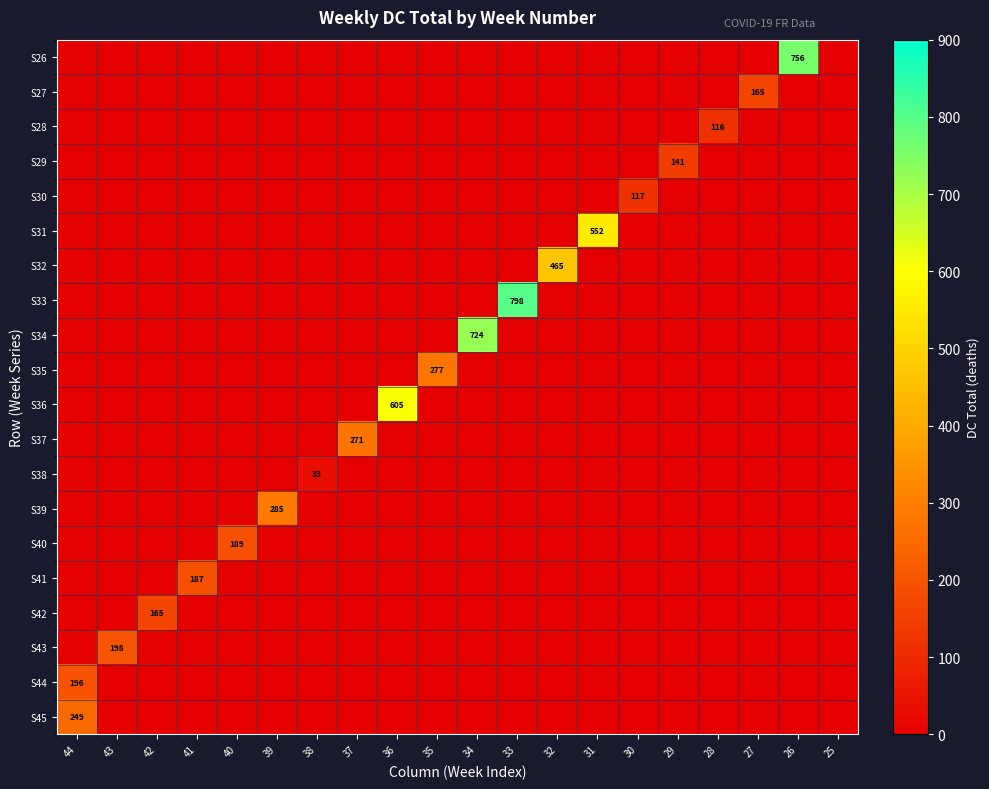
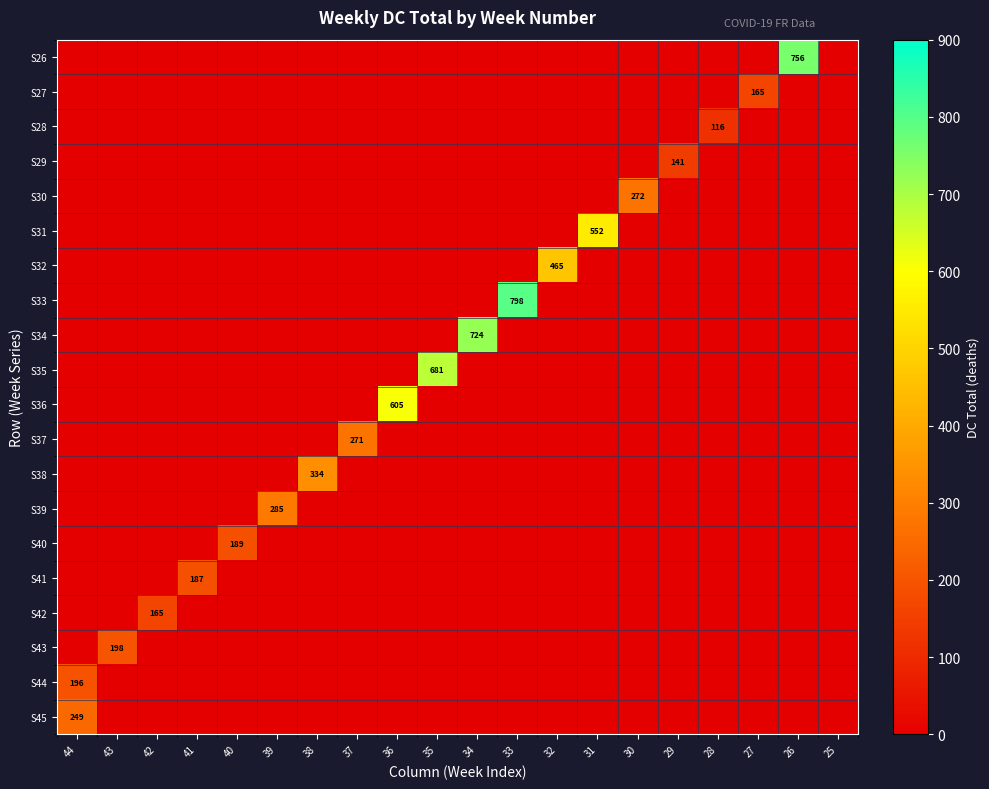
  {
    "S26": {
      "26": 756
    },
    "S27": {
      "27": 165
    },
    "S28": {
      "28": 116
    },
    "S29": {
      "29": 141
    },
    "S30": {
-     "30": 117
+     "30": 272
    },
    "S31": {
      "31": 552
    },
    "S32": {
      "32": 465
    },
    "S33": {
      "33": 798
    },
    "S34": {
      "34": 724
    },
    "S35": {
-     "35": 277
+     "35": 681
    },
    "S36": {
      "36": 605
    },
    "S37": {
      "37": 271
    },
    "S38": {
-     "38": 33
+     "38": 334
    },
    "S39": {
      "39": 285
    },
    "S40": {
      "40": 189
    },
    "S41": {
      "41": 187
    },
    "S42": {
      "42": 165
    },
    "S43": {
      "43": 198
    },
    "S44": {
      "44": 196
    },
    "S45": {
      "44": 249
    }
  }
